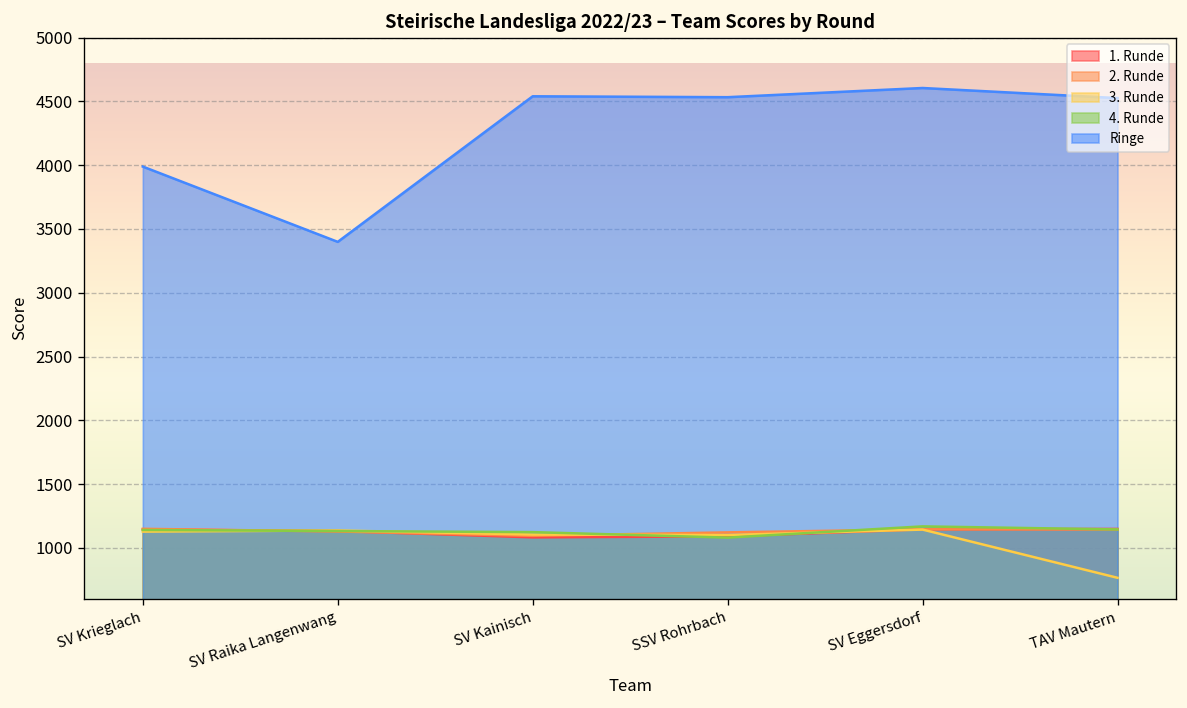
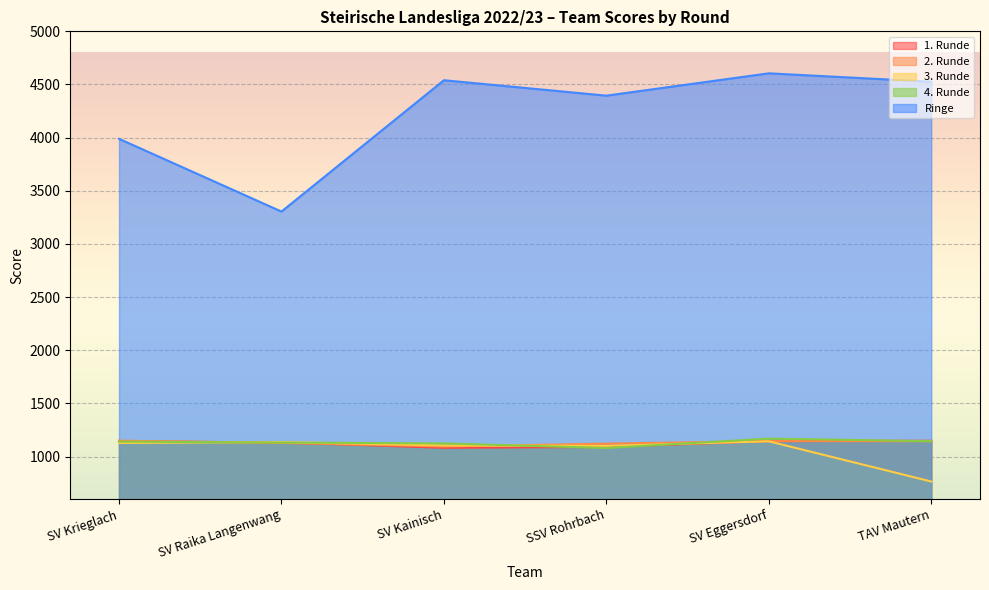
  {
    "Ringe": {
      "SV Krieglach": 3990,
-     "SV Raika Langenwang": 3400,
+     "SV Raika Langenwang": 3310,
      "SV Kainisch": 4540,
-     "SSV Rohrbach": 4530,
+     "SSV Rohrbach": 4400,
      "SV Eggersdorf": 4610
    }
  }
